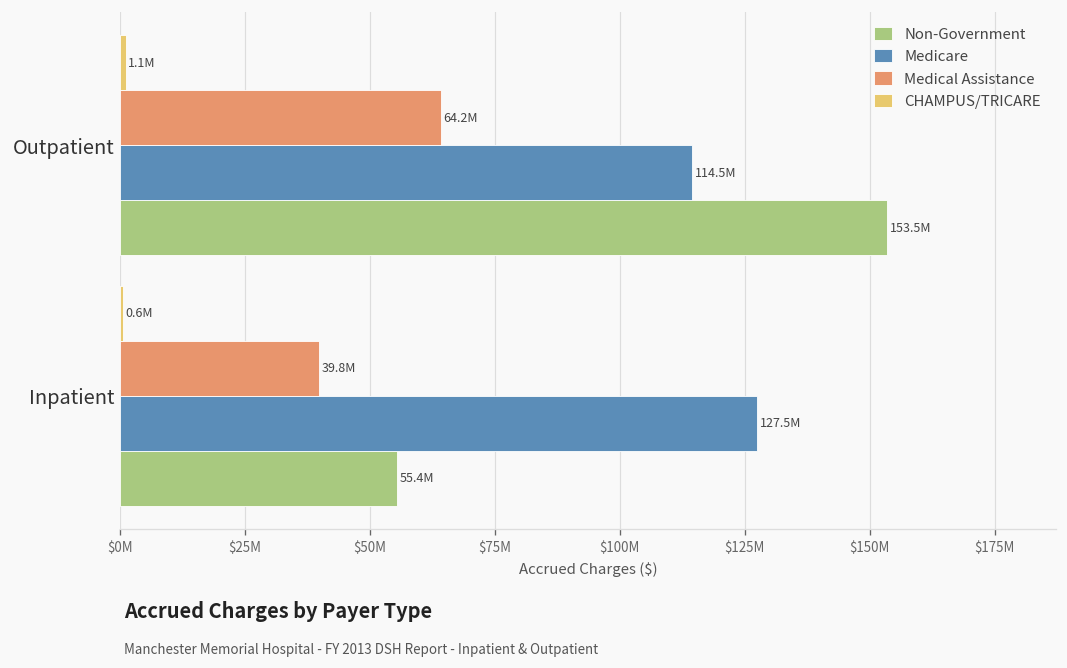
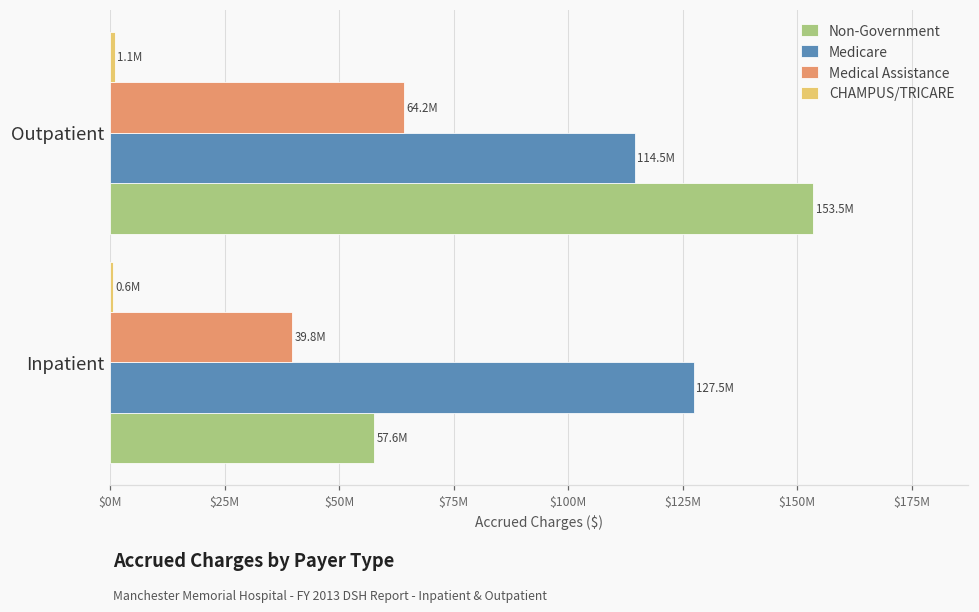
  {
    "Non-Government": {
      "Outpatient": "153.5M",
-     "Inpatient": "55.4M"
+     "Inpatient": "57.6M"
    },
    "Medicare": {
      "Outpatient": "114.5M",
      "Inpatient": "127.5M"
    }
  }
